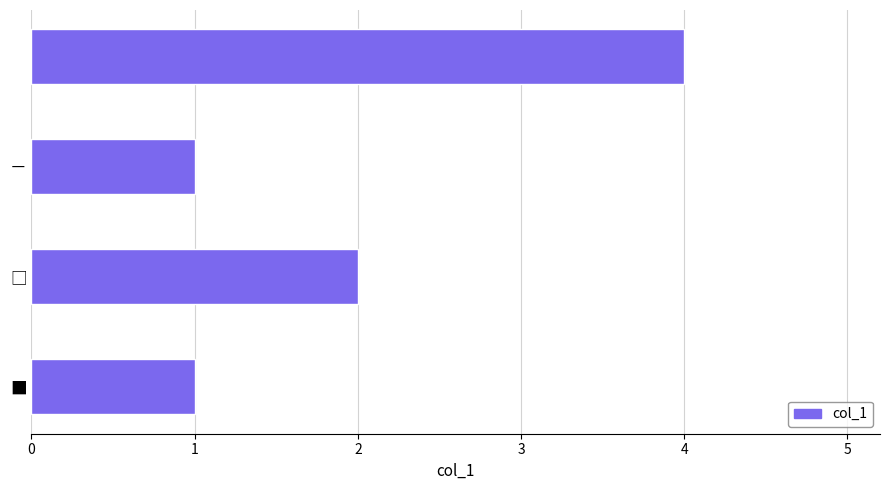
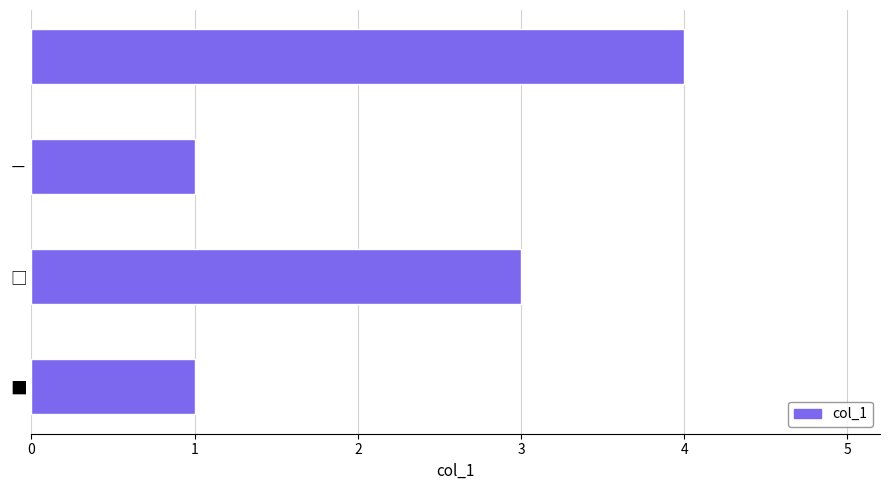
  {
    "－": 1,
-   "□": 2
+   "□": 3
  }
